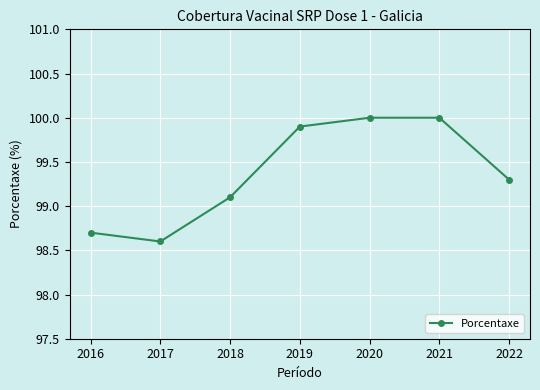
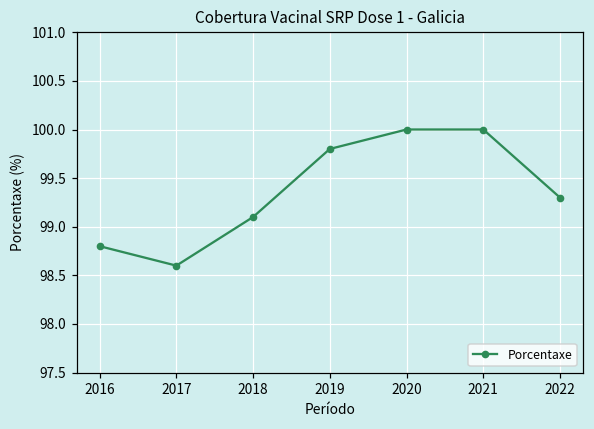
  {
-   "2016": 98.7,
+   "2016": 98.8,
    "2017": 98.6,
    "2018": 99.1,
-   "2019": 99.9,
+   "2019": 99.8,
    "2020": 100.0,
    "2021": 100.0,
    "2022": 99.3
  }
